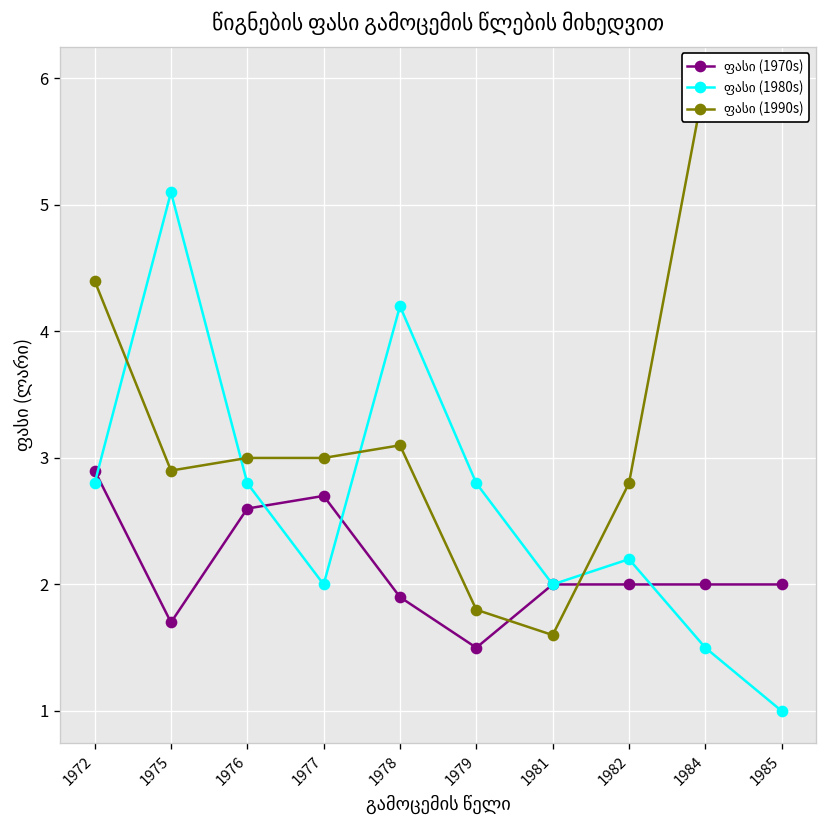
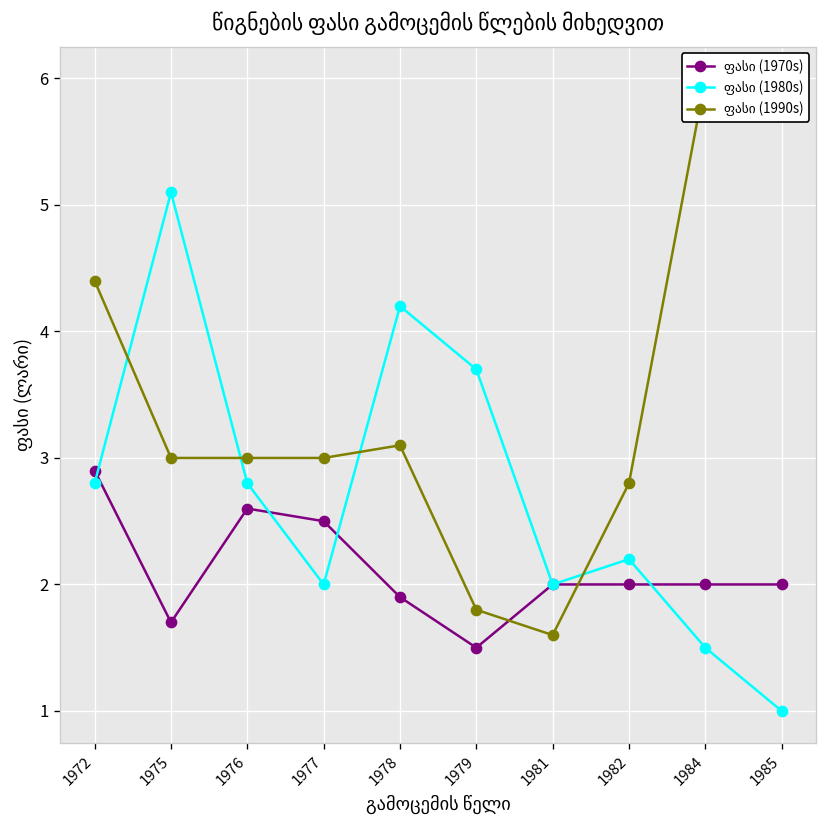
  {
    "ფასი (1970s)": {
      "1972": 2.9,
      "1975": 1.7,
      "1976": 2.6,
-     "1977": 2.7,
+     "1977": 2.5,
      "1978": 1.9,
      "1979": 1.5,
      "1982": 2.0,
      "1984": 2.0,
      "1985": 2.0
    },
    "ფასი (1980s)": {
      "1972": 2.8,
      "1975": 5.1,
      "1976": 2.8,
      "1977": 2.0,
      "1978": 4.2,
-     "1979": 2.8,
+     "1979": 3.7,
      "1982": 2.2,
      "1984": 1.5,
      "1985": 1.0
    },
    "ფასი (1990s)": {
      "1972": 4.4,
-     "1975": 2.9,
+     "1975": 3.0,
      "1976": 3.0,
      "1977": 3.0,
      "1978": 3.1,
      "1979": 1.8,
      "1981": 1.6,
      "1982": 2.8
    }
  }
